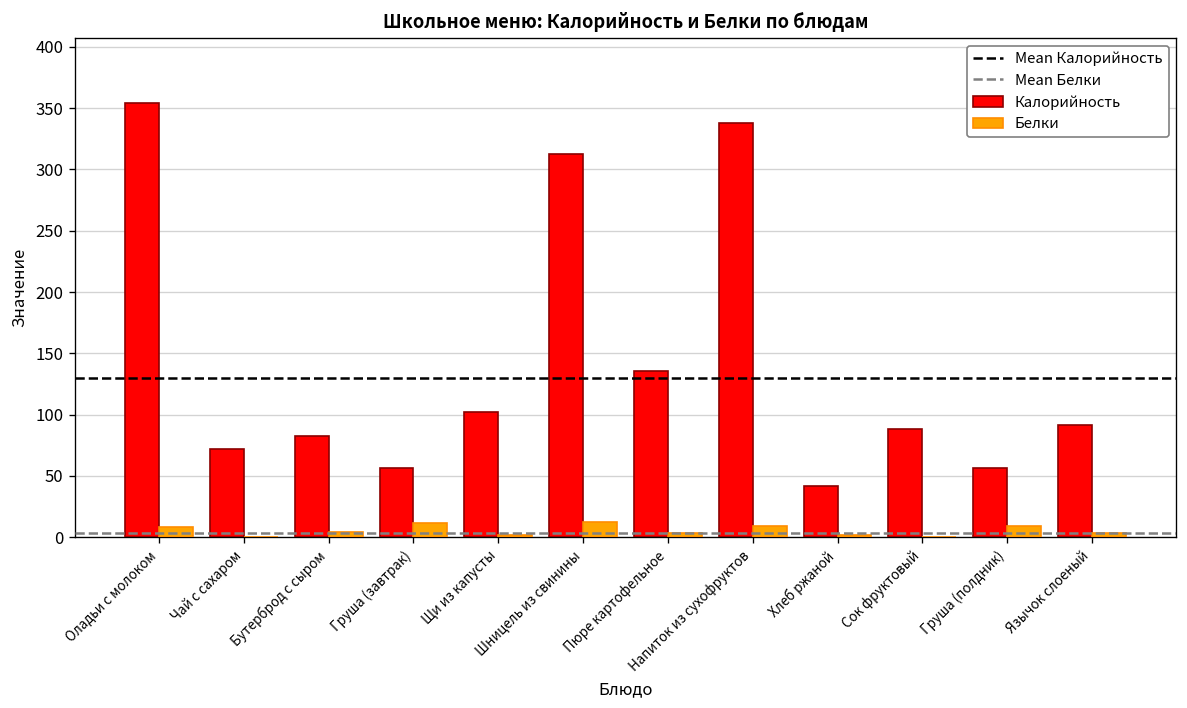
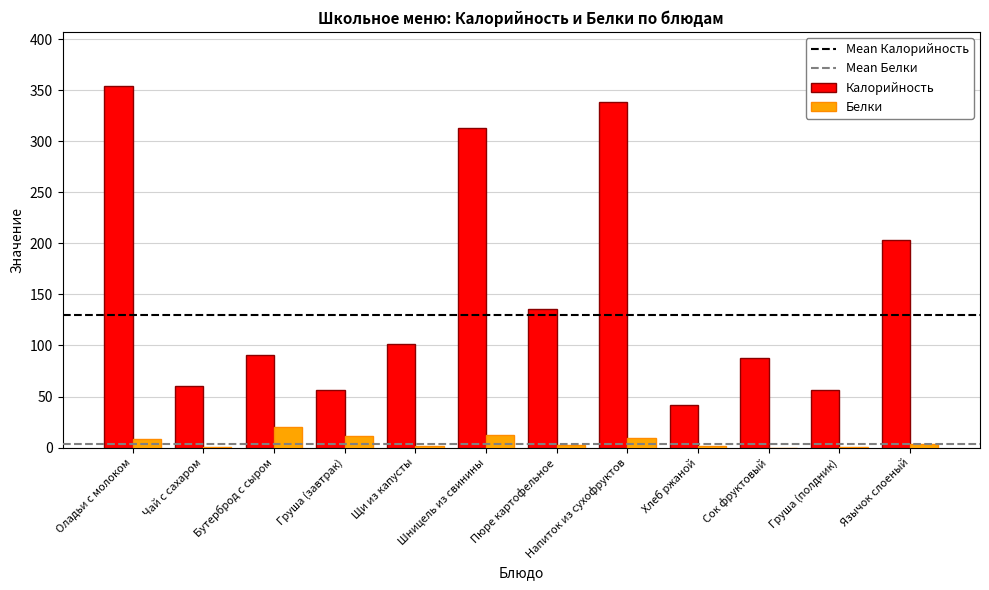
  {
    "Калорийность": {
      "Оладьи с молоком": 354,
-     "Чай с сахаром": 72,
-     "Бутерброд с сыром": 82,
+     "Чай с сахаром": 60,
+     "Бутерброд с сыром": 90,
      "Груша (завтрак)": 56,
      "Щи из капусты": 102,
      "Шницель из свинины": 313,
      "Пюре картофельное": 135,
      "Напиток из сухофруктов": 338,
      "Хлеб ржаной": 42,
      "Сок фруктовый": 88,
      "Груша (полдник)": 56,
-     "Язычок слоеный": 91
+     "Язычок слоеный": 204
    },
    "Белки": {
      "Оладьи с молоком": 9,
-     "Бутерброд с сыром": 4,
+     "Бутерброд с сыром": 20,
      "Груша (завтрак)": 12,
      "Шницель из свинины": 13,
      "Пюре картофельное": 3,
      "Напиток из сухофруктов": 9,
      "Сок фруктовый": 0,
-     "Груша (полдник)": 9,
+     "Груша (полдник)": 1,
      "Язычок слоеный": 3
    }
  }
